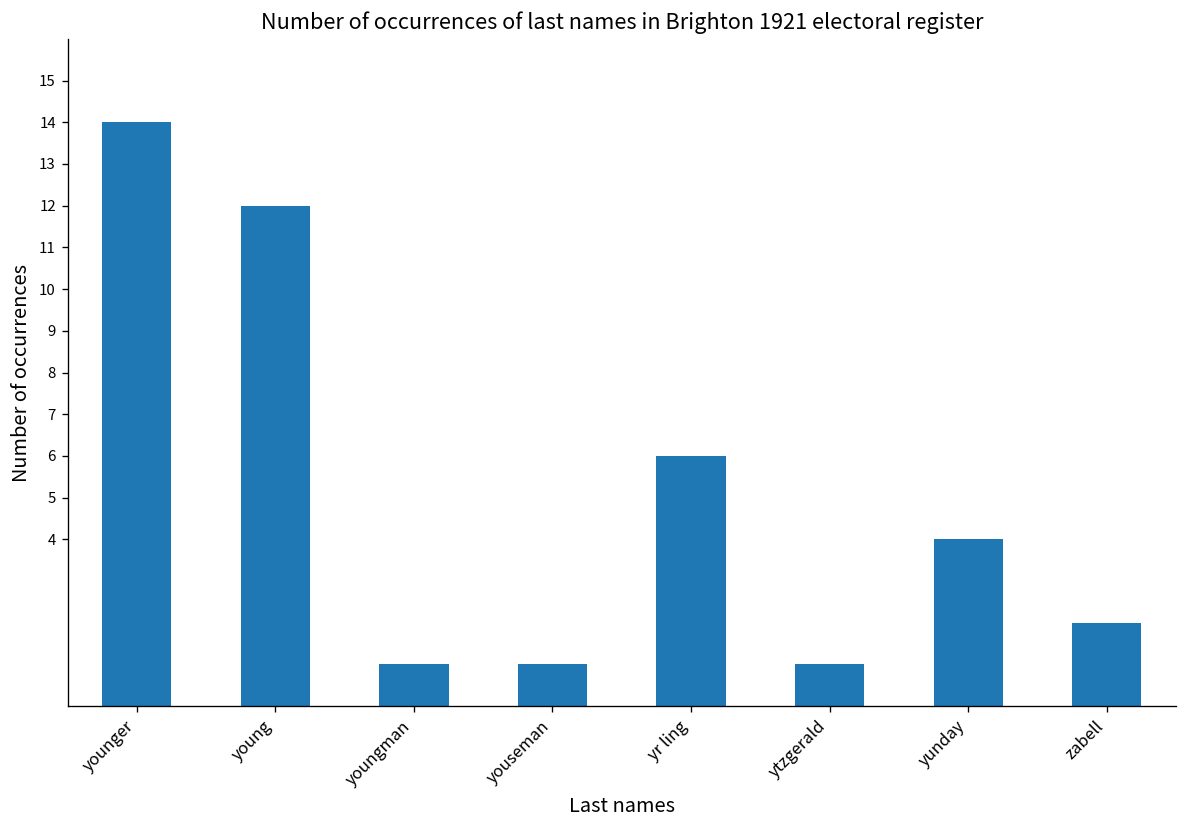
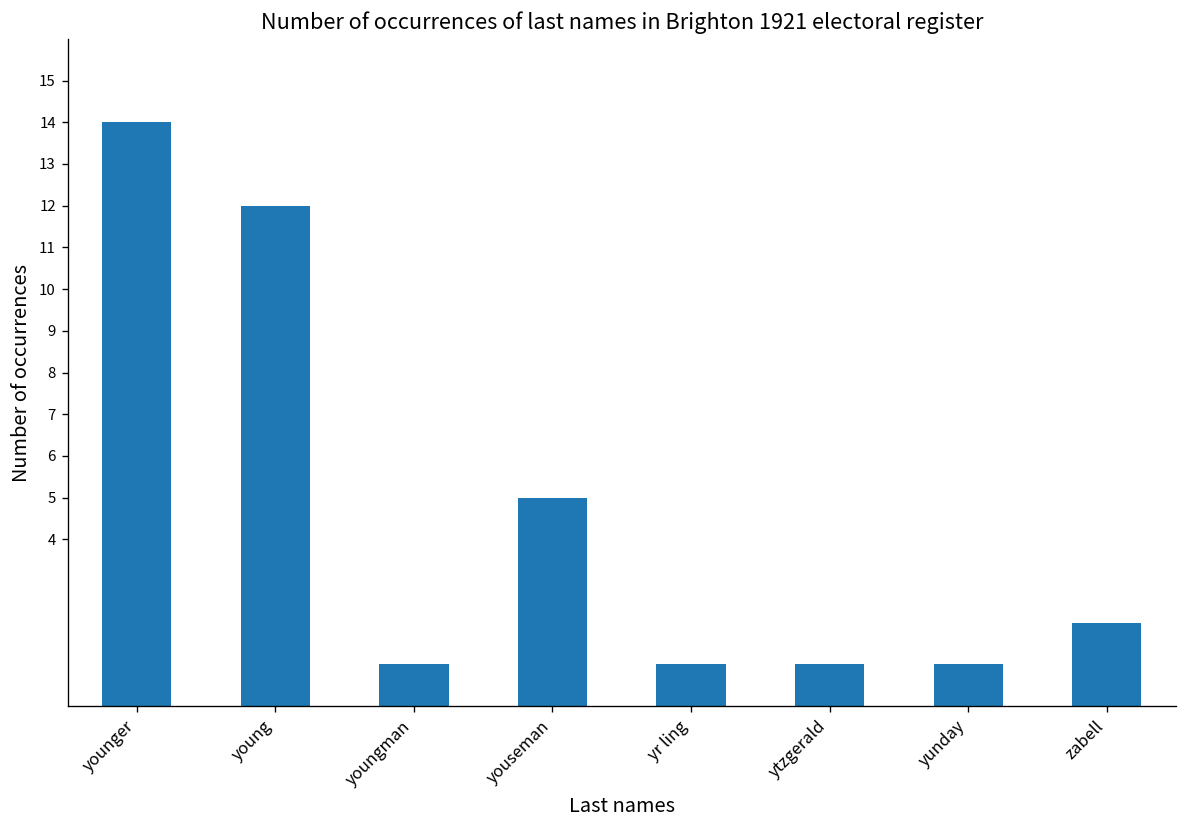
  {
    "younger": 14,
    "young": 12,
    "youngman": 1,
-   "youseman": 1,
-   "yr ling": 6,
+   "youseman": 5,
+   "yr ling": 1,
    "ytzgerald": 1,
-   "yunday": 4,
+   "yunday": 1,
    "zabell": 2
  }
